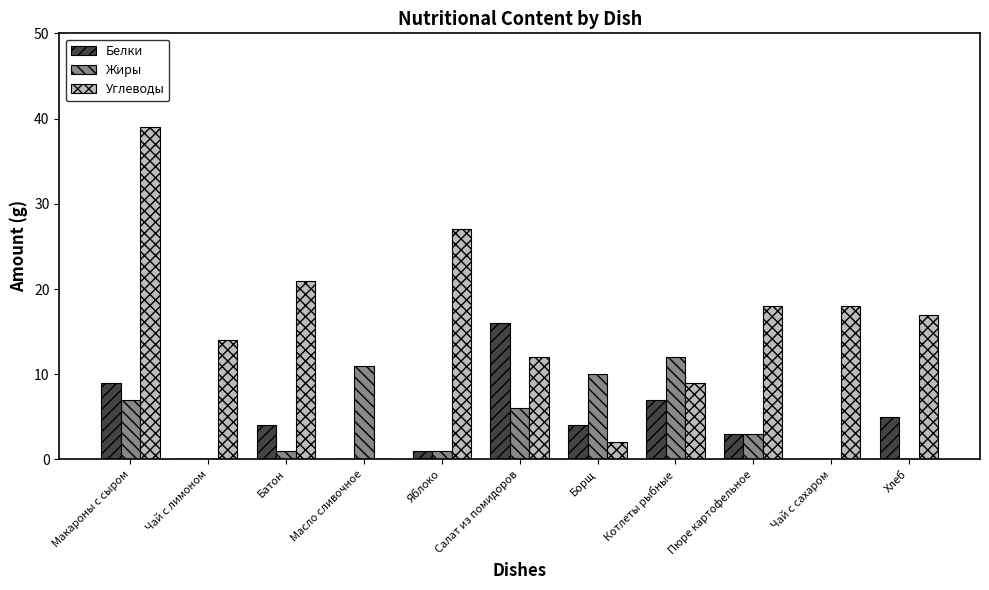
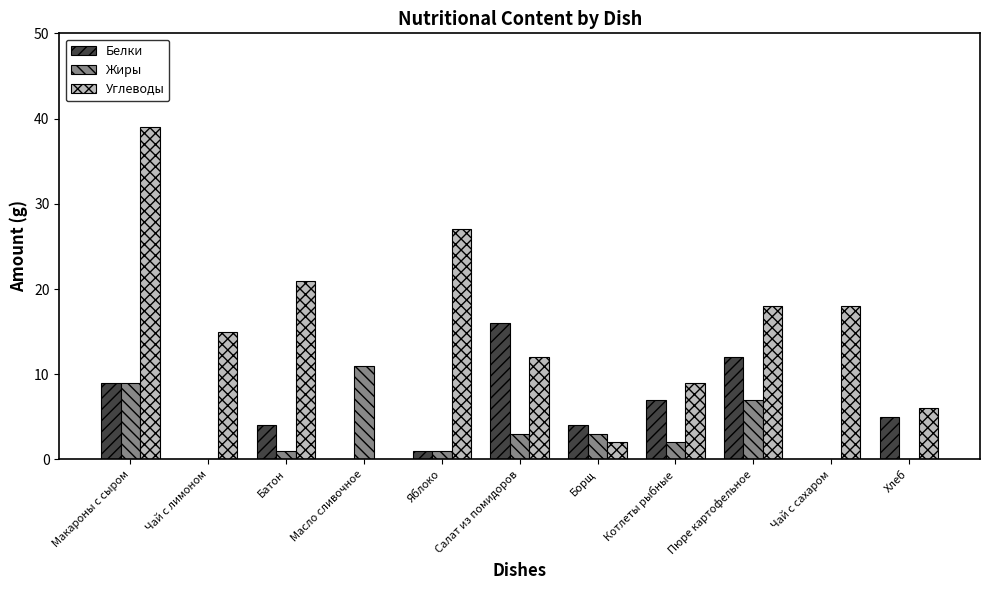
  {
    "Белки": {
      "Макароны с сыром": 9,
      "Чай с лимоном": 0,
      "Батон": 4,
      "Масло сливочное": 0,
      "Яблоко": 1,
      "Салат из помидоров": 16,
      "Борщ": 4,
      "Котлеты рыбные": 7,
-     "Пюре картофельное": 3,
+     "Пюре картофельное": 12,
      "Чай с сахаром": 0,
      "Хлеб": 5
    },
    "Жиры": {
-     "Макароны с сыром": 7,
+     "Макароны с сыром": 9,
      "Чай с лимоном": 0,
      "Батон": 1,
      "Масло сливочное": 11,
      "Яблоко": 1,
-     "Салат из помидоров": 6,
-     "Борщ": 10,
-     "Котлеты рыбные": 12,
-     "Пюре картофельное": 3,
+     "Салат из помидоров": 3,
+     "Борщ": 3,
+     "Котлеты рыбные": 2,
+     "Пюре картофельное": 7,
      "Чай с сахаром": 0,
      "Хлеб": 0
    },
    "Углеводы": {
      "Макароны с сыром": 39,
-     "Чай с лимоном": 14,
+     "Чай с лимоном": 15,
      "Батон": 21,
      "Масло сливочное": 0,
      "Яблоко": 27,
      "Салат из помидоров": 12,
      "Борщ": 2,
      "Котлеты рыбные": 9,
      "Пюре картофельное": 18,
      "Чай с сахаром": 18,
-     "Хлеб": 17
+     "Хлеб": 6
    }
  }
